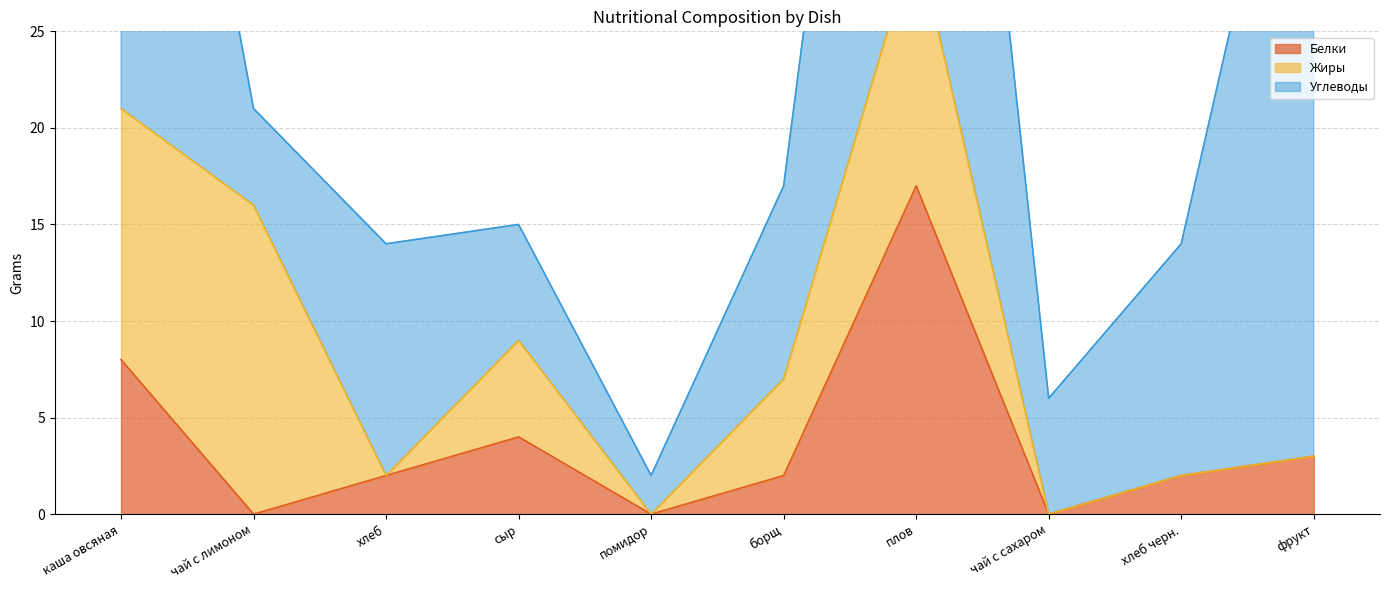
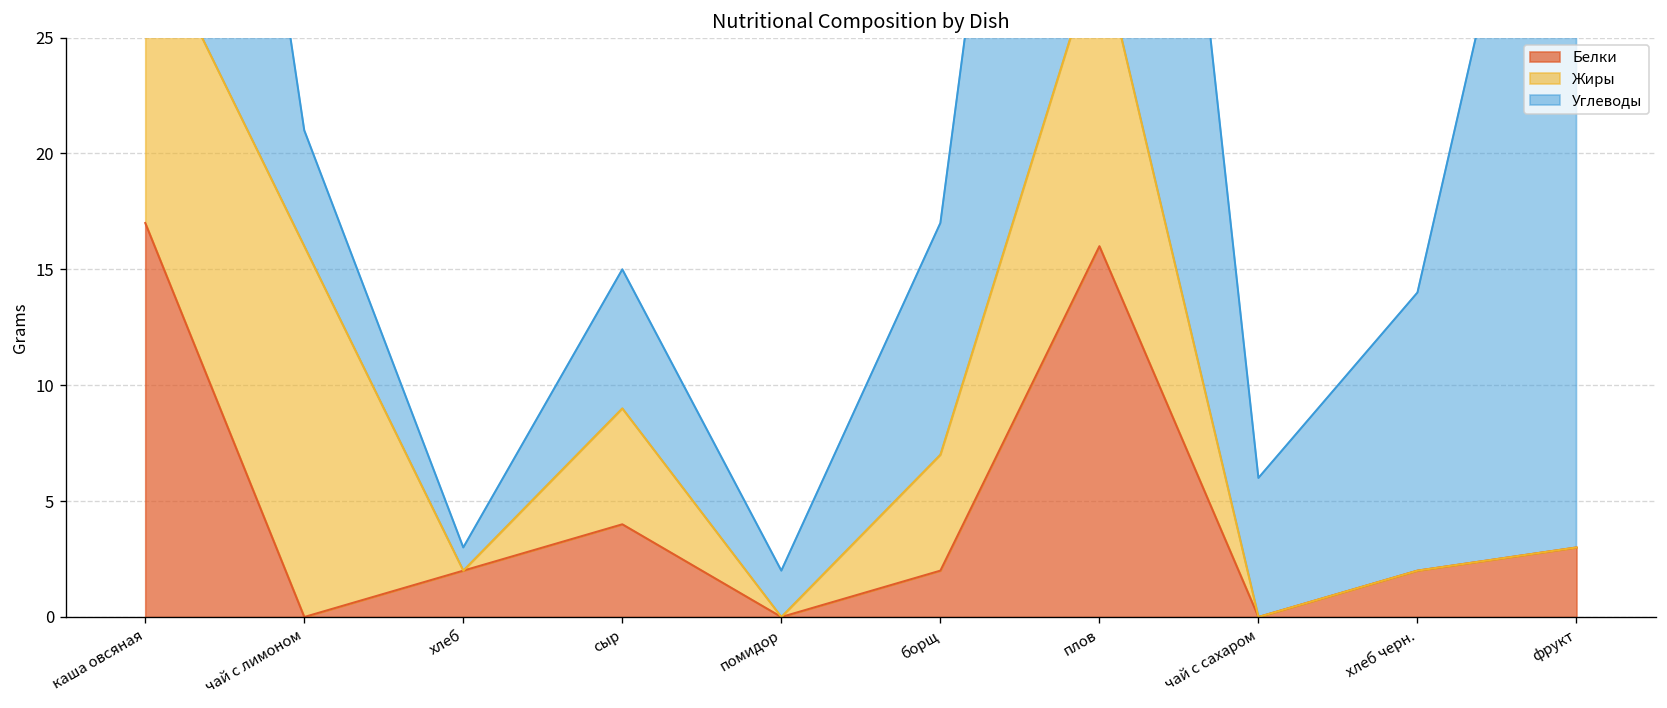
  {
    "Белки": {
-     "каша овсяная": 8,
+     "каша овсяная": 17,
      "чай с лимоном": 0,
      "сыр": 4,
      "борщ": 2,
-     "плов": 17
+     "плов": 16
    },
    "Жиры": {
      "чай с лимоном": 16,
      "сыр": 5,
      "борщ": 5
    },
    "Углеводы": {
      "чай с лимоном": 5,
-     "хлеб": 12,
+     "хлеб": 1,
      "сыр": 6,
      "помидор": 2,
      "борщ": 10,
      "чай с сахаром": 6,
      "хлеб черн.": 12
    }
  }
